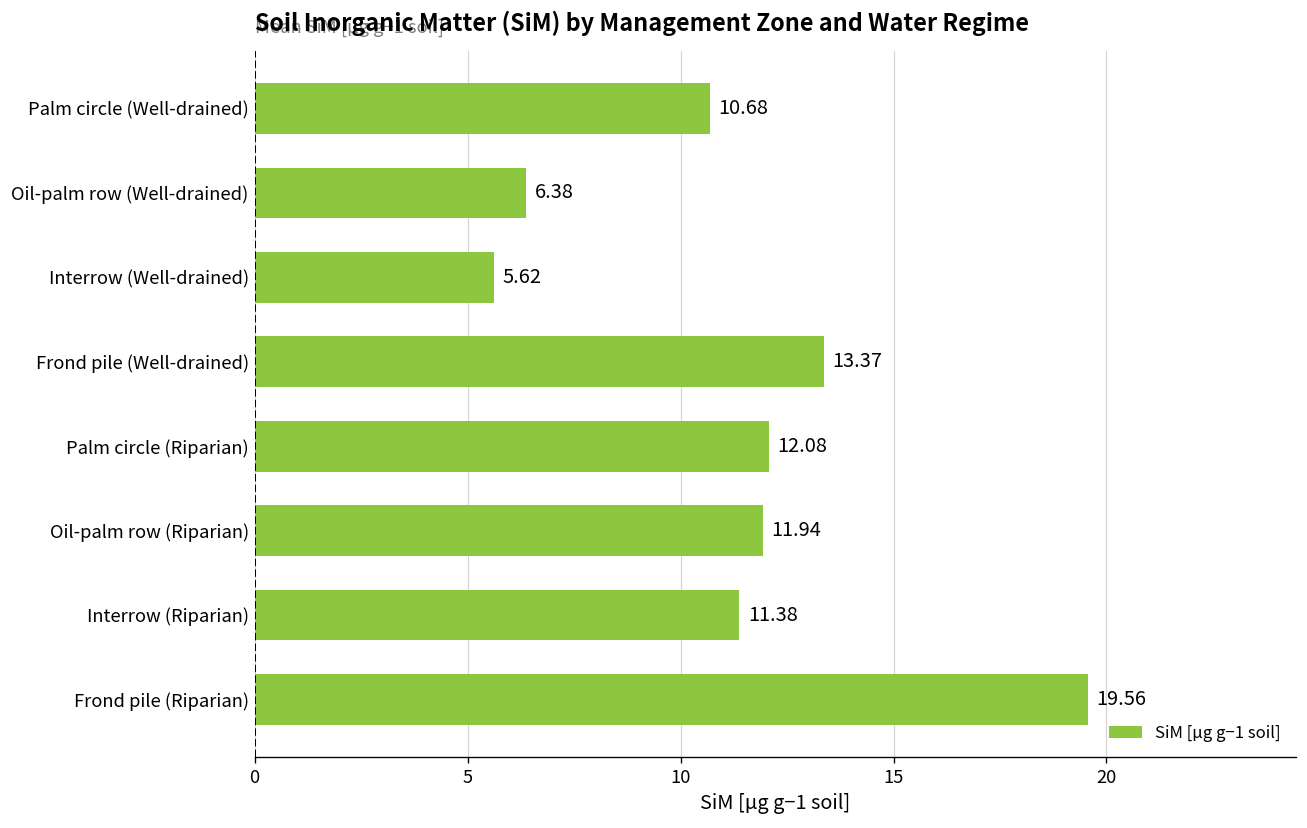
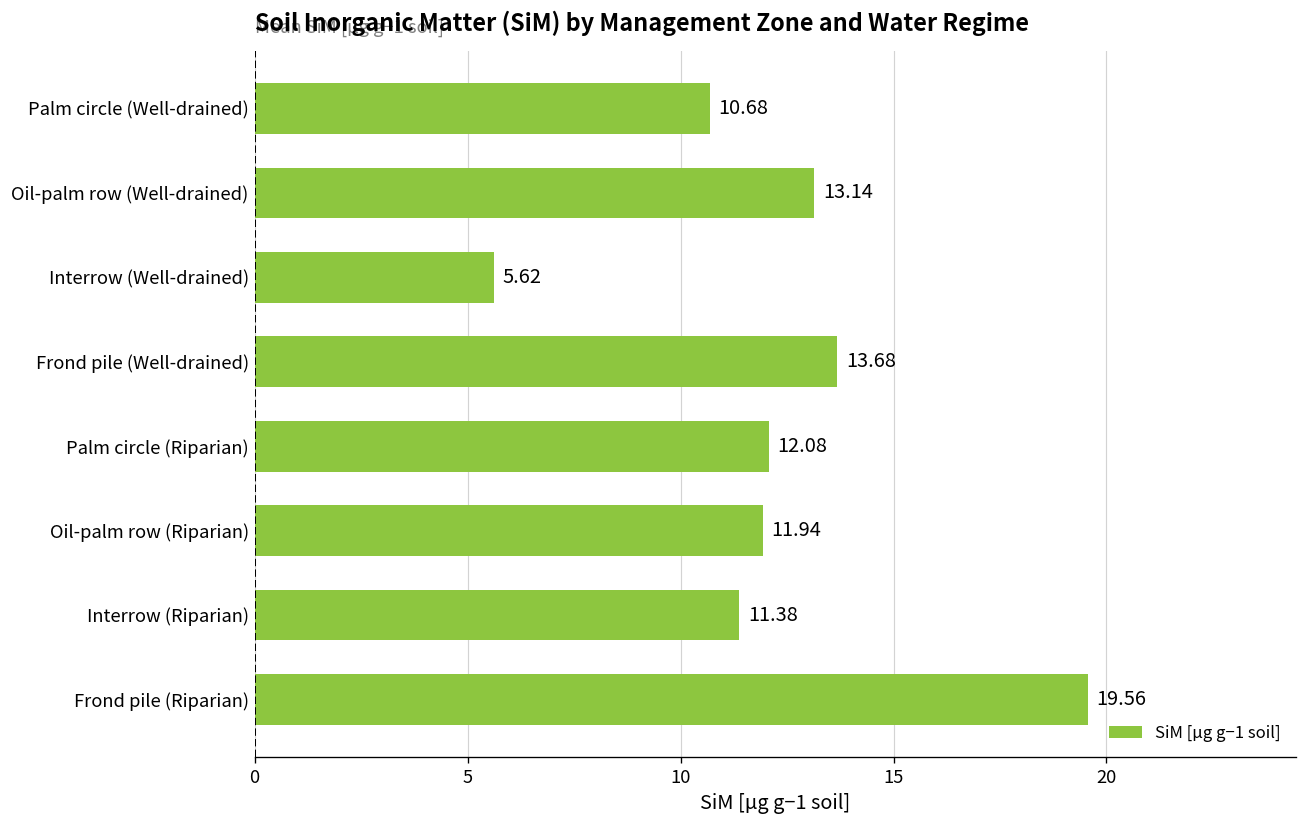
  {
    "Palm circle (Well-drained)": 10.68,
-   "Oil-palm row (Well-drained)": 6.38,
+   "Oil-palm row (Well-drained)": 13.14,
    "Interrow (Well-drained)": 5.62,
-   "Frond pile (Well-drained)": 13.37,
+   "Frond pile (Well-drained)": 13.68,
    "Palm circle (Riparian)": 12.08,
    "Oil-palm row (Riparian)": 11.94,
    "Interrow (Riparian)": 11.38,
    "Frond pile (Riparian)": 19.56
  }
